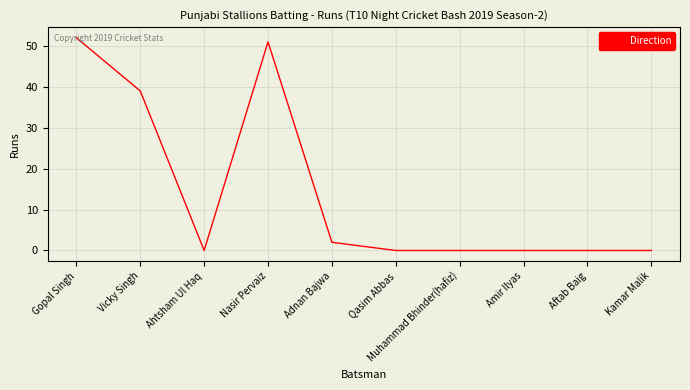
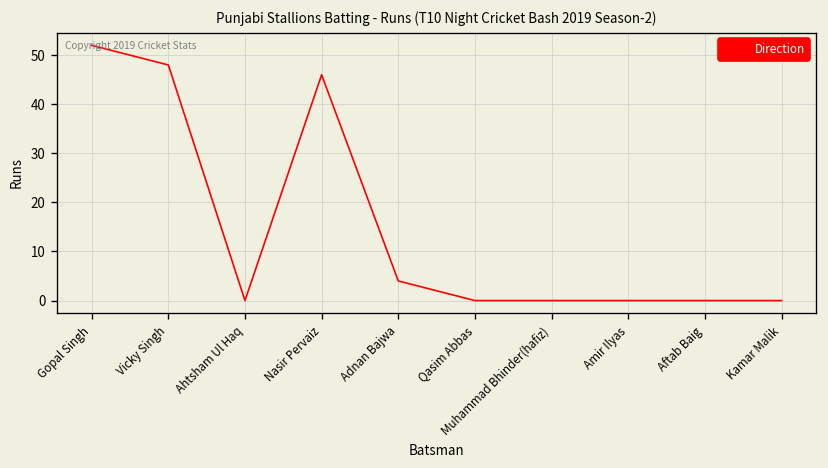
  {
-   "Vicky Singh": 39,
+   "Vicky Singh": 48,
    "Ahtsham Ul Haq": 0,
-   "Nasir Pervaiz": 51,
-   "Adnan Bajwa": 2,
+   "Nasir Pervaiz": 46,
+   "Adnan Bajwa": 4,
    "Qasim Abbas": 0,
    "Muhammad Bhinder(hafiz)": 0,
    "Amir Ilyas": 0,
    "Aftab Baig": 0,
    "Kamar Malik": 0
  }
